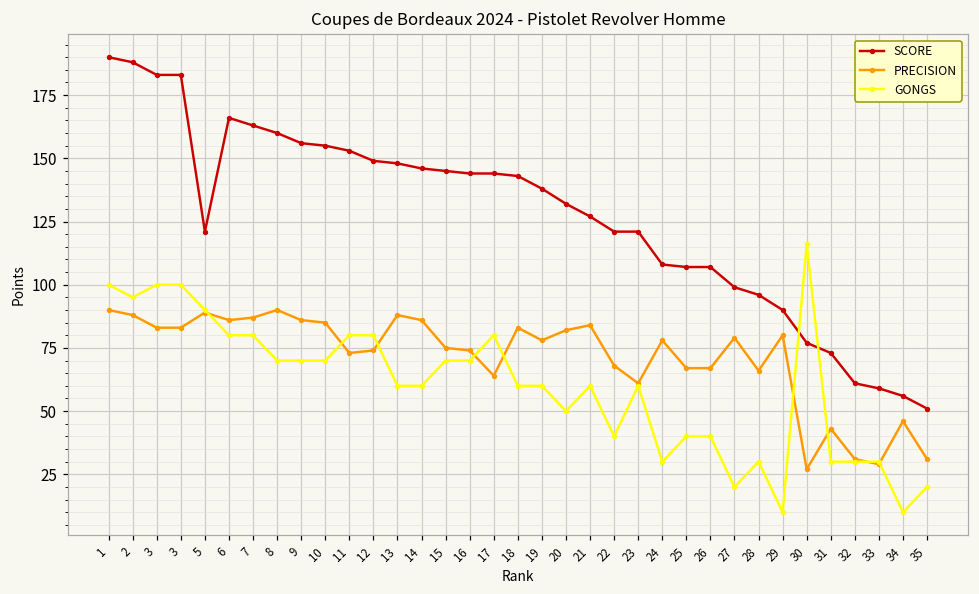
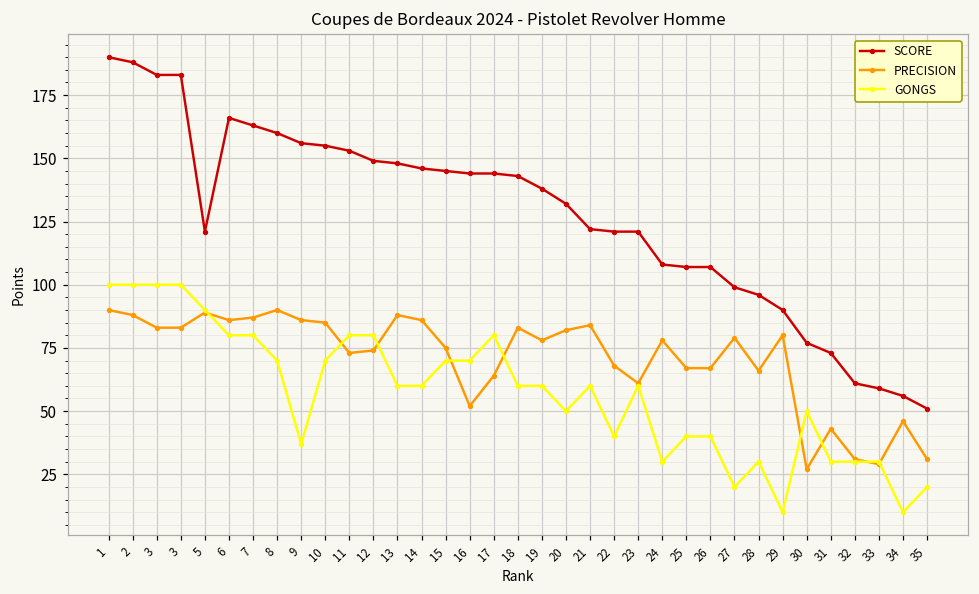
  {
    "SCORE": {
      "1": 190,
      "2": 188,
      "5": 121,
      "6": 166,
      "7": 163,
      "8": 160,
      "9": 156,
      "10": 155,
      "11": 153,
      "12": 149,
      "13": 148,
      "14": 146,
      "15": 145,
      "16": 144,
      "17": 144,
      "18": 143,
      "19": 138,
      "20": 132,
-     "21": 127,
+     "21": 122,
      "22": 121,
      "23": 121,
      "24": 108,
      "25": 107,
      "26": 107,
      "27": 99,
      "28": 96,
      "29": 90,
      "30": 77,
      "31": 73,
      "32": 61,
      "33": 59,
      "34": 56,
      "35": 51
    },
    "PRECISION": {
      "1": 90,
      "2": 88,
      "6": 86,
      "7": 87,
      "8": 90,
      "9": 86,
      "10": 85,
      "11": 73,
      "12": 74,
      "13": 88,
      "14": 86,
      "15": 75,
-     "16": 74,
+     "16": 52,
      "17": 64,
      "18": 83,
      "19": 78,
      "20": 82,
      "21": 84,
      "22": 68,
      "24": 78,
      "25": 67,
      "26": 67,
      "27": 79,
      "28": 66,
      "29": 80,
      "30": 27,
      "31": 43,
      "34": 46,
      "35": 31
    },
    "GONGS": {
      "1": 100,
-     "2": 95,
+     "2": 100,
      "6": 80,
      "7": 80,
      "8": 70,
-     "9": 70,
+     "9": 37,
      "10": 70,
      "11": 80,
      "12": 80,
      "13": 60,
      "14": 60,
      "15": 70,
      "16": 70,
      "17": 80,
      "18": 60,
      "19": 60,
      "20": 50,
      "21": 60,
      "22": 40,
      "24": 30,
      "25": 40,
      "26": 40,
      "27": 20,
      "28": 30,
      "29": 10,
-     "30": 116,
+     "30": 50,
      "31": 30,
      "34": 10,
      "35": 20
    }
  }
